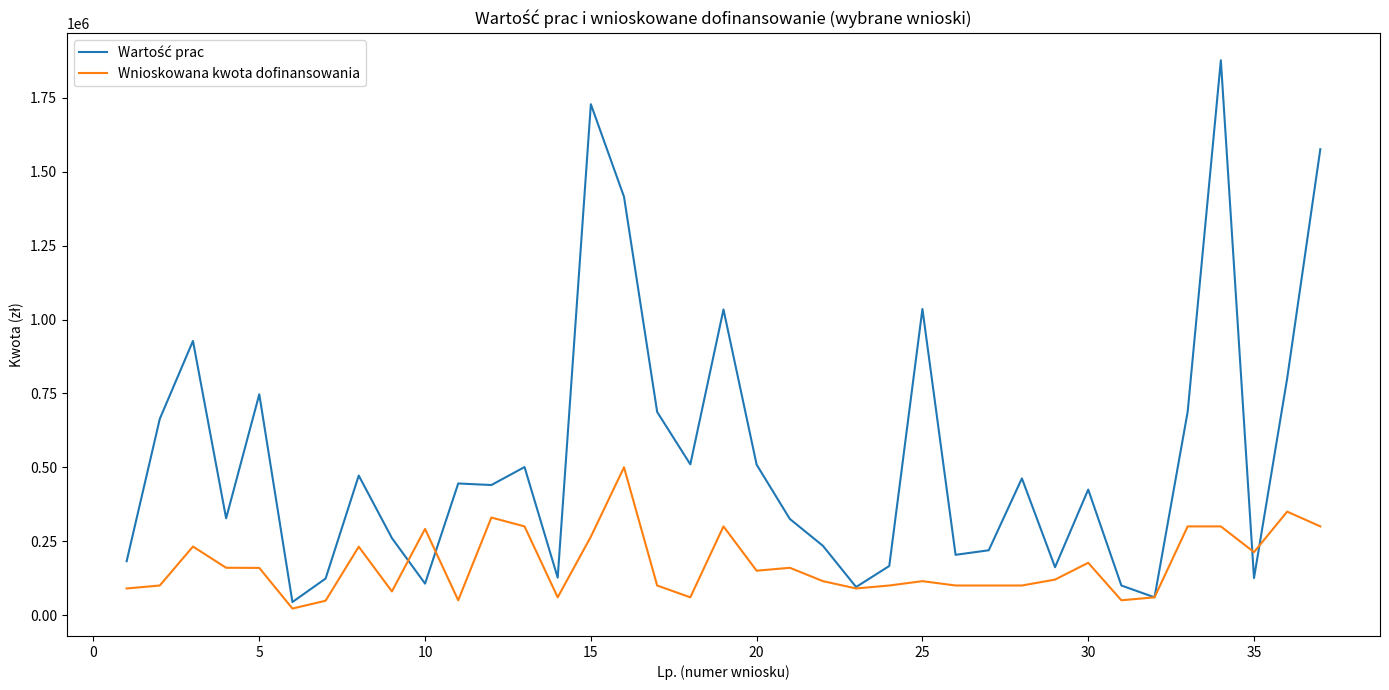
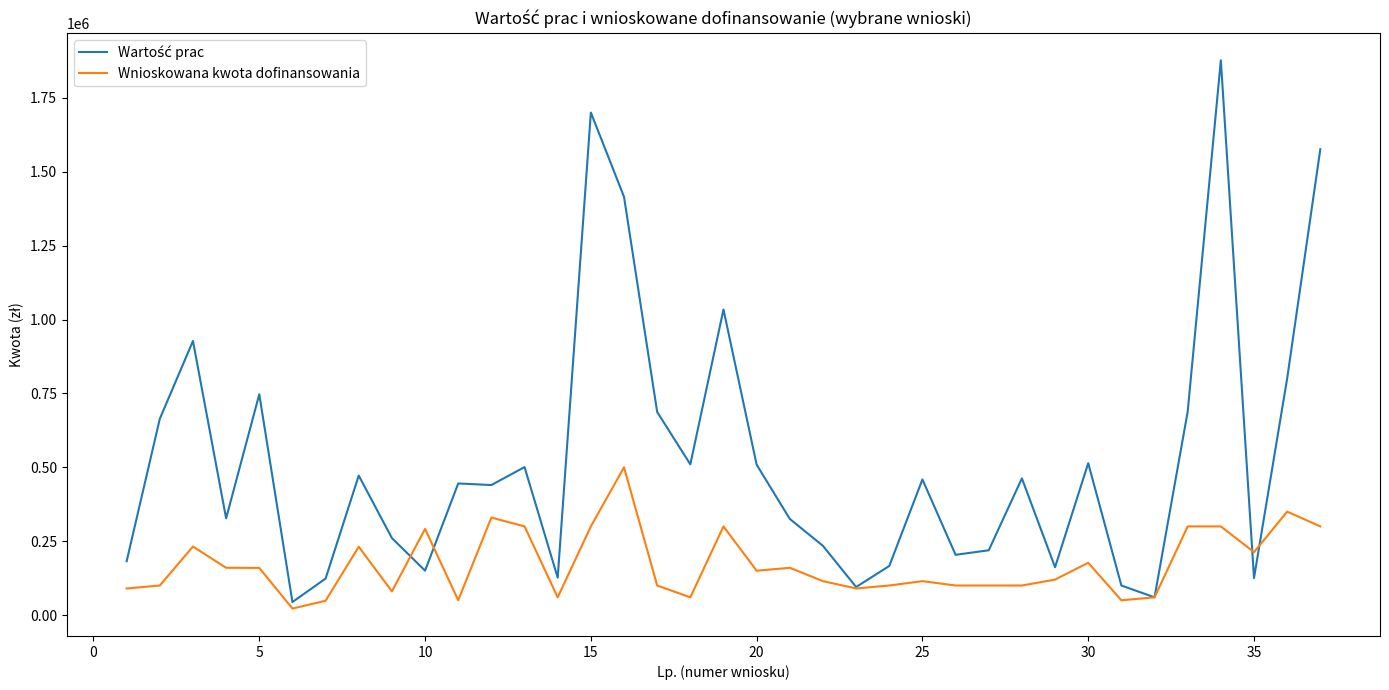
  {
    "Wartość prac": {
      "5": 750000,
-     "10": 110000,
-     "15": 1730000,
+     "10": 150000,
+     "15": 1700000,
      "20": 510000,
-     "25": 1040000,
-     "30": 420000,
+     "25": 460000,
+     "30": 510000,
      "35": 130000
    },
    "Wnioskowana kwota dofinansowania": {
      "5": 160000,
      "10": 290000,
-     "15": 270000,
+     "15": 300000,
      "20": 150000,
      "25": 110000,
      "30": 180000,
      "35": 210000
    }
  }
